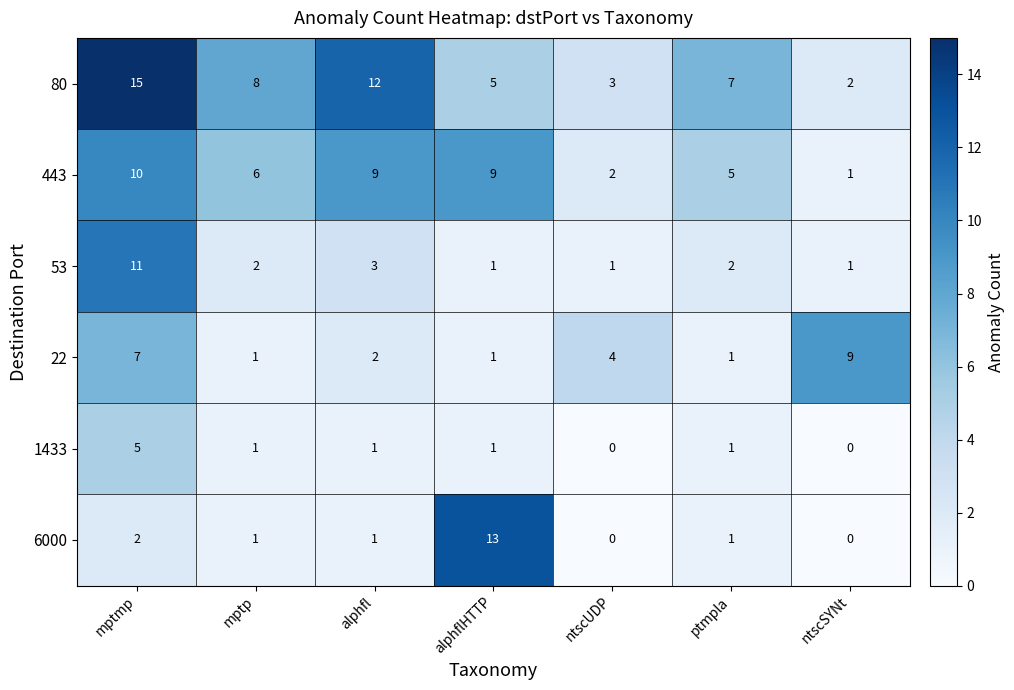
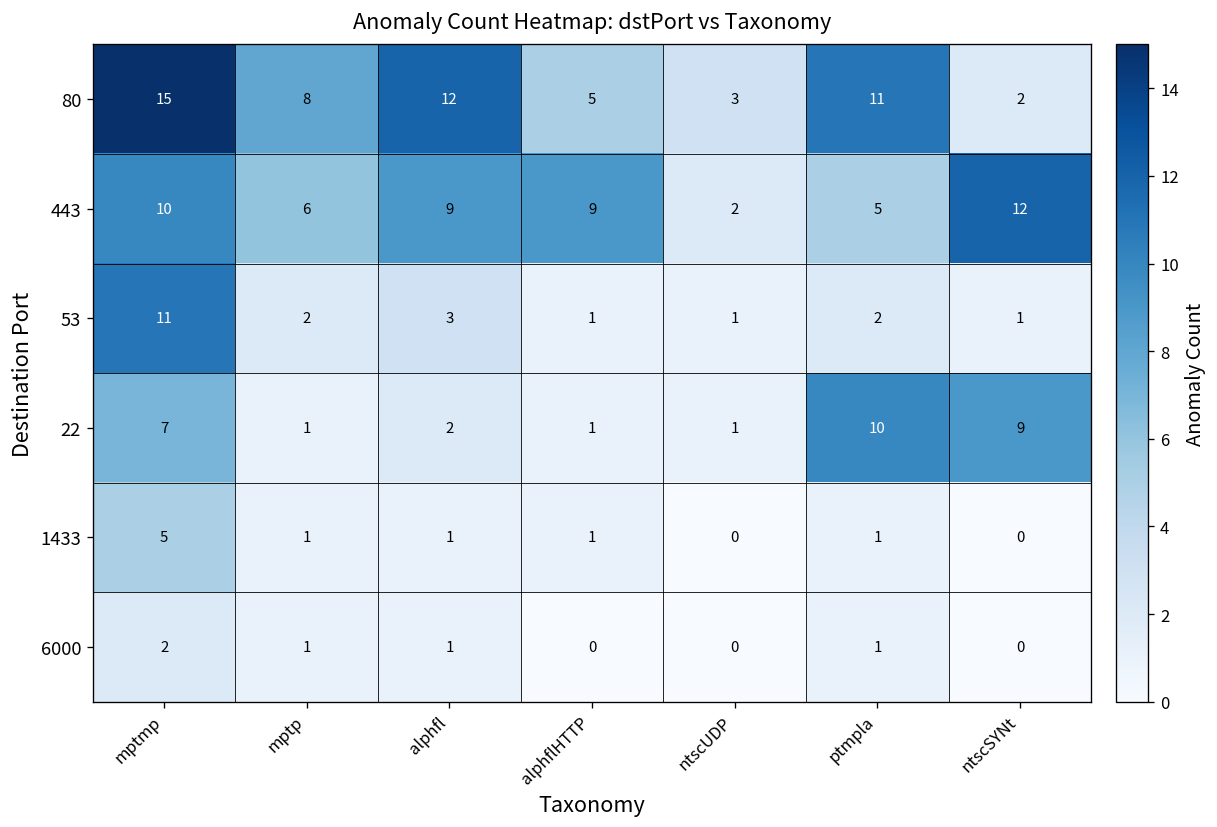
  {
    "80": {
      "mptmp": 15,
      "mptp": 8,
      "alphfl": 12,
      "alphflHTTP": 5,
      "ntscUDP": 3,
-     "ptmpla": 7,
+     "ptmpla": 11,
      "ntscSYNt": 2
    },
    "443": {
      "mptmp": 10,
      "mptp": 6,
      "alphfl": 9,
      "alphflHTTP": 9,
      "ntscUDP": 2,
      "ptmpla": 5,
-     "ntscSYNt": 1
+     "ntscSYNt": 12
    },
    "53": {
      "mptmp": 11,
      "mptp": 2,
      "alphfl": 3,
      "alphflHTTP": 1,
      "ntscUDP": 1,
      "ptmpla": 2,
      "ntscSYNt": 1
    },
    "22": {
      "mptmp": 7,
      "mptp": 1,
      "alphfl": 2,
      "alphflHTTP": 1,
-     "ntscUDP": 4,
-     "ptmpla": 1,
+     "ntscUDP": 1,
+     "ptmpla": 10,
      "ntscSYNt": 9
    },
    "1433": {
      "mptmp": 5,
      "mptp": 1,
      "alphfl": 1,
      "alphflHTTP": 1,
      "ntscUDP": 0,
      "ptmpla": 1,
      "ntscSYNt": 0
    },
    "6000": {
      "mptmp": 2,
      "mptp": 1,
      "alphfl": 1,
-     "alphflHTTP": 13,
+     "alphflHTTP": 0,
      "ntscUDP": 0,
      "ptmpla": 1,
      "ntscSYNt": 0
    }
  }
